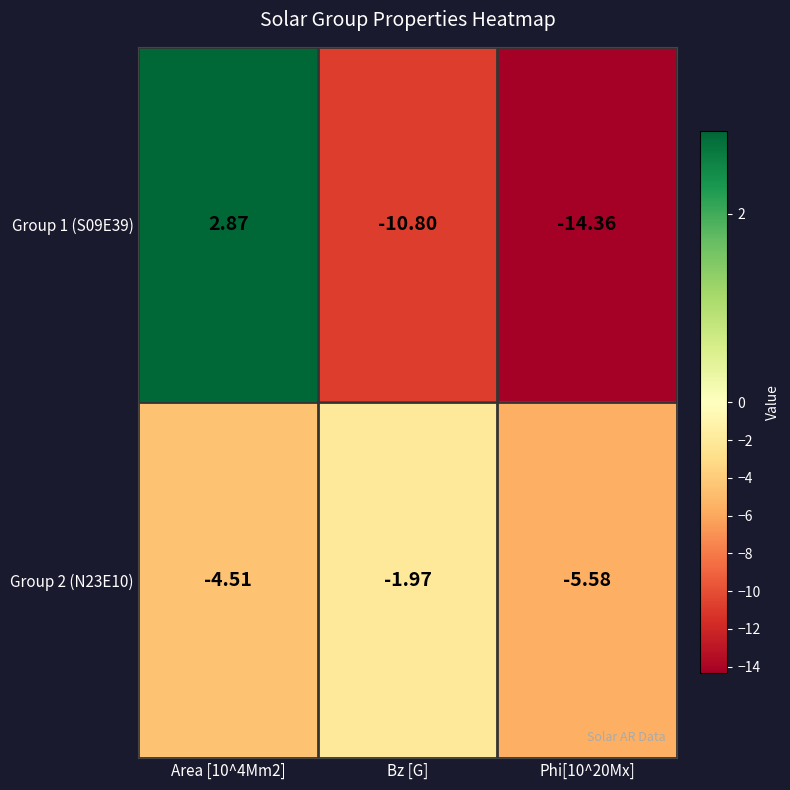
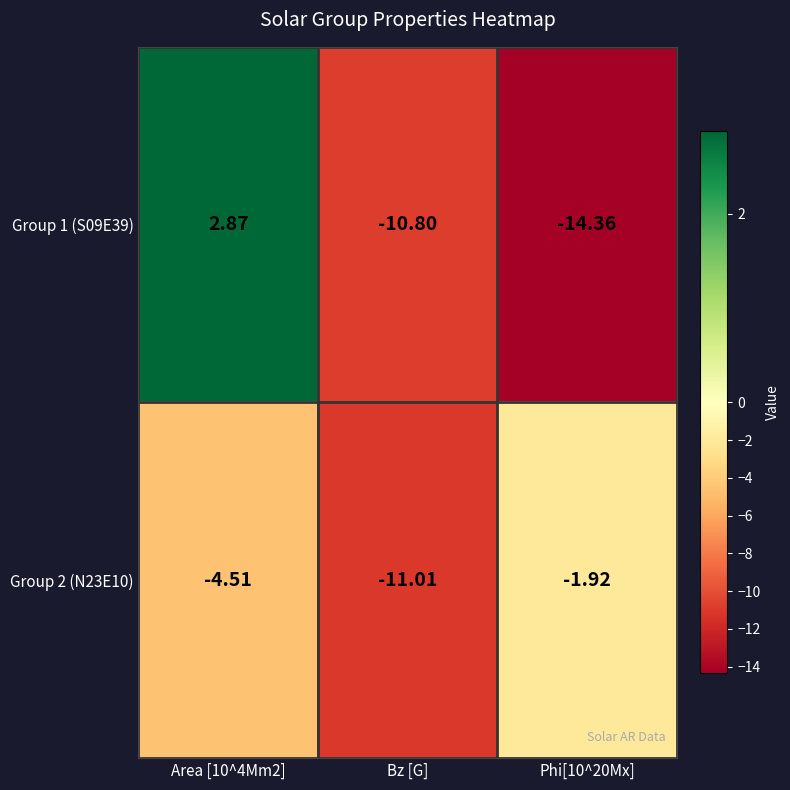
  {
    "Group 1 (S09E39)": {
      "Area [10^4Mm2]": 2.87,
      "Bz [G]": -10.80,
      "Phi[10^20Mx]": -14.36
    },
    "Group 2 (N23E10)": {
      "Area [10^4Mm2]": -4.51,
-     "Bz [G]": -1.97,
-     "Phi[10^20Mx]": -5.58
+     "Bz [G]": -11.01,
+     "Phi[10^20Mx]": -1.92
    }
  }
